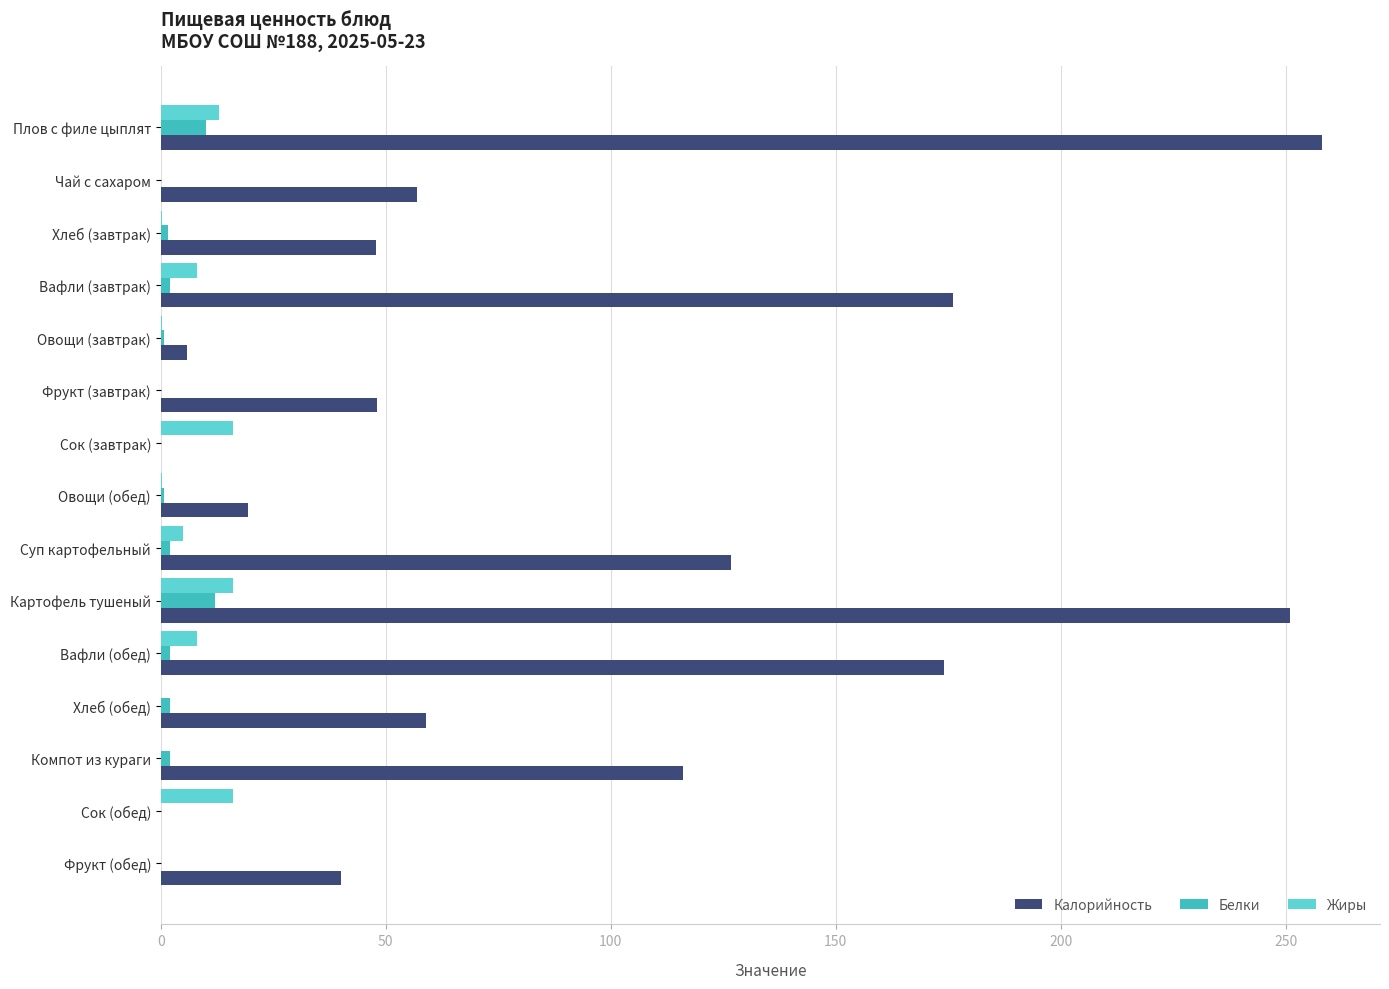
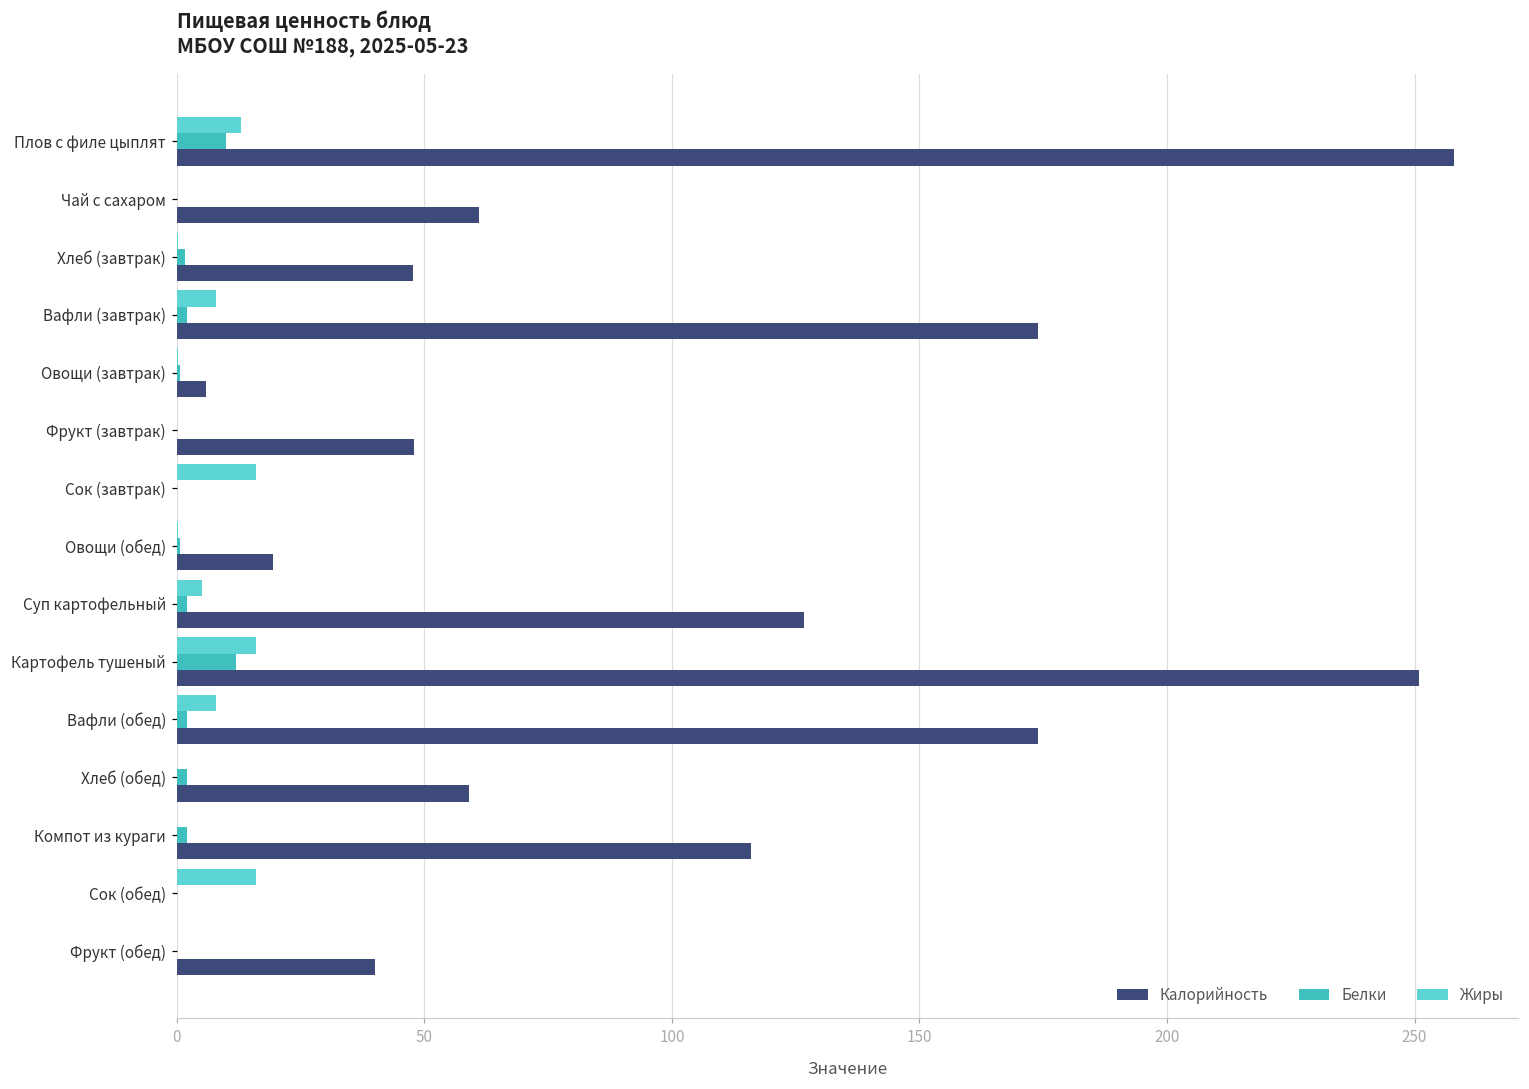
  {
    "Калорийность": {
      "Плов с филе цыплят": 258,
-     "Чай с сахаром": 57,
+     "Чай с сахаром": 61,
      "Хлеб (завтрак)": 48,
-     "Вафли (завтрак)": 176,
+     "Вафли (завтрак)": 174,
      "Овощи (завтрак)": 6,
      "Фрукт (завтрак)": 48,
      "Сок (завтрак)": 0,
      "Овощи (обед)": 20,
      "Суп картофельный": 127,
      "Картофель тушеный": 251,
      "Вафли (обед)": 174,
      "Хлеб (обед)": 59,
      "Компот из кураги": 116,
      "Сок (обед)": 0,
      "Фрукт (обед)": 40
    }
  }
